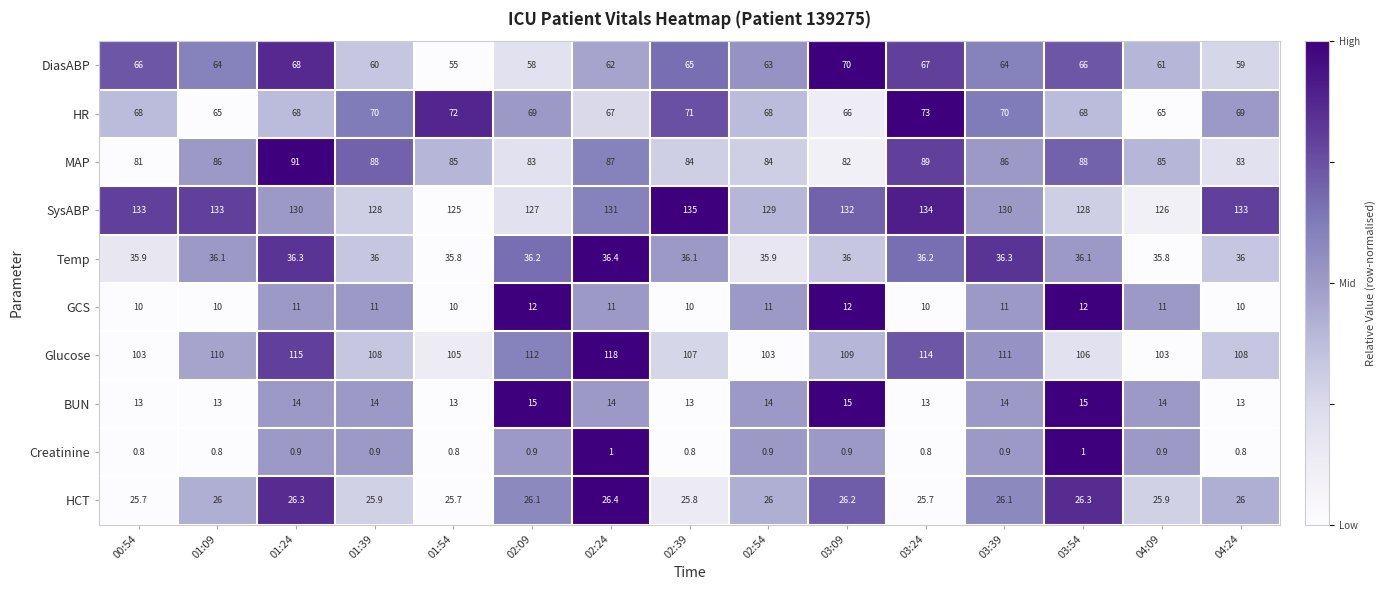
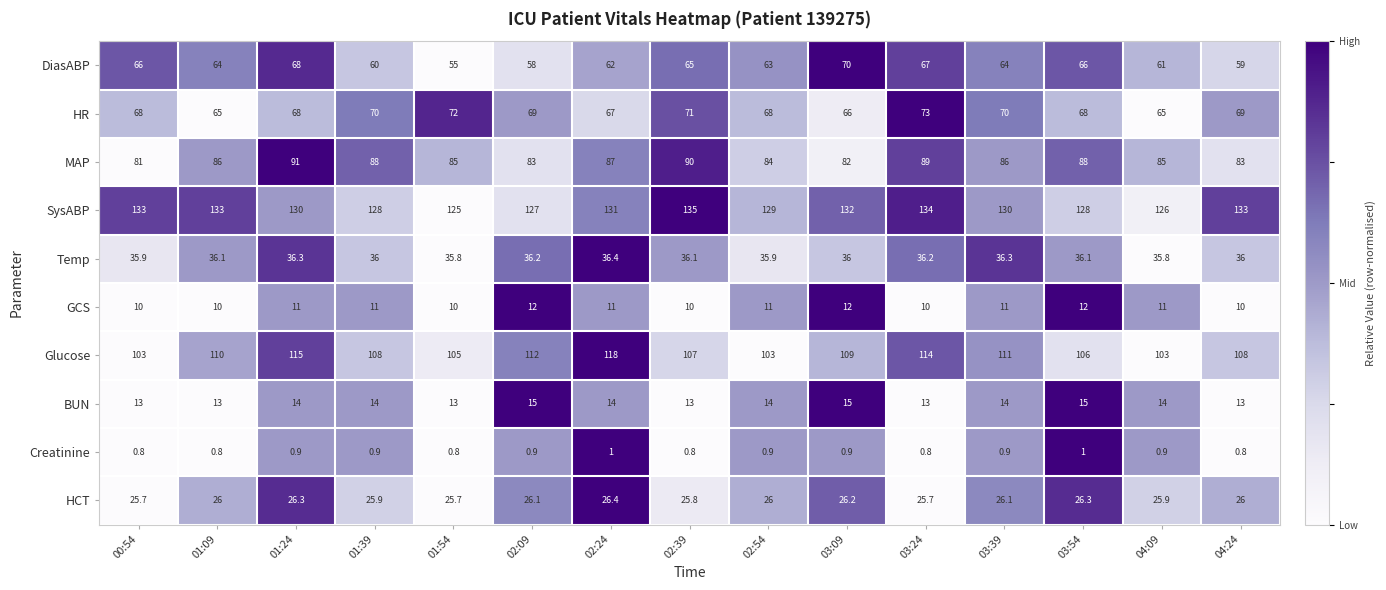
  {
    "DiasABP": {
      "00:54": 66,
      "01:09": 64,
      "01:24": 68,
      "01:39": 60,
      "01:54": 55,
      "02:09": 58,
      "02:24": 62,
      "02:39": 65,
      "02:54": 63,
      "03:09": 70,
      "03:24": 67,
      "03:39": 64,
      "03:54": 66,
      "04:09": 61,
      "04:24": 59
    },
    "HR": {
      "00:54": 68,
      "01:09": 65,
      "01:24": 68,
      "01:39": 70,
      "01:54": 72,
      "02:09": 69,
      "02:24": 67,
      "02:39": 71,
      "02:54": 68,
      "03:09": 66,
      "03:24": 73,
      "03:39": 70,
      "03:54": 68,
      "04:09": 65,
      "04:24": 69
    },
    "MAP": {
      "00:54": 81,
      "01:09": 86,
      "01:24": 91,
      "01:39": 88,
      "01:54": 85,
      "02:09": 83,
      "02:24": 87,
-     "02:39": 84,
+     "02:39": 90,
      "02:54": 84,
      "03:09": 82,
      "03:24": 89,
      "03:39": 86,
      "03:54": 88,
      "04:09": 85,
      "04:24": 83
    },
    "SysABP": {
      "00:54": 133,
      "01:09": 133,
      "01:24": 130,
      "01:39": 128,
      "01:54": 125,
      "02:09": 127,
      "02:24": 131,
      "02:39": 135,
      "02:54": 129,
      "03:09": 132,
      "03:24": 134,
      "03:39": 130,
      "03:54": 128,
      "04:09": 126,
      "04:24": 133
    },
    "Temp": {
      "00:54": 35.9,
      "01:09": 36.1,
      "01:24": 36.3,
      "01:39": 36,
      "01:54": 35.8,
      "02:09": 36.2,
      "02:24": 36.4,
      "02:39": 36.1,
      "02:54": 35.9,
      "03:09": 36,
      "03:24": 36.2,
      "03:39": 36.3,
      "03:54": 36.1,
      "04:09": 35.8,
      "04:24": 36
    },
    "GCS": {
      "00:54": 10,
      "01:09": 10,
      "01:24": 11,
      "01:39": 11,
      "01:54": 10,
      "02:09": 12,
      "02:24": 11,
      "02:39": 10,
      "02:54": 11,
      "03:09": 12,
      "03:24": 10,
      "03:39": 11,
      "03:54": 12,
      "04:09": 11,
      "04:24": 10
    },
    "Glucose": {
      "00:54": 103,
      "01:09": 110,
      "01:24": 115,
      "01:39": 108,
      "01:54": 105,
      "02:09": 112,
      "02:24": 118,
      "02:39": 107,
      "02:54": 103,
      "03:09": 109,
      "03:24": 114,
      "03:39": 111,
      "03:54": 106,
      "04:09": 103,
      "04:24": 108
    },
    "BUN": {
      "00:54": 13,
      "01:09": 13,
      "01:24": 14,
      "01:39": 14,
      "01:54": 13,
      "02:09": 15,
      "02:24": 14,
      "02:39": 13,
      "02:54": 14,
      "03:09": 15,
      "03:24": 13,
      "03:39": 14,
      "03:54": 15,
      "04:09": 14,
      "04:24": 13
    },
    "Creatinine": {
      "00:54": 0.8,
      "01:09": 0.8,
      "01:24": 0.9,
      "01:39": 0.9,
      "01:54": 0.8,
      "02:09": 0.9,
      "02:24": 1,
      "02:39": 0.8,
      "02:54": 0.9,
      "03:09": 0.9,
      "03:24": 0.8,
      "03:39": 0.9,
      "03:54": 1,
      "04:09": 0.9,
      "04:24": 0.8
    },
    "HCT": {
      "00:54": 25.7,
      "01:09": 26,
      "01:24": 26.3,
      "01:39": 25.9,
      "01:54": 25.7,
      "02:09": 26.1,
      "02:24": 26.4,
      "02:39": 25.8,
      "02:54": 26,
      "03:09": 26.2,
      "03:24": 25.7,
      "03:39": 26.1,
      "03:54": 26.3,
      "04:09": 25.9,
      "04:24": 26
    }
  }
